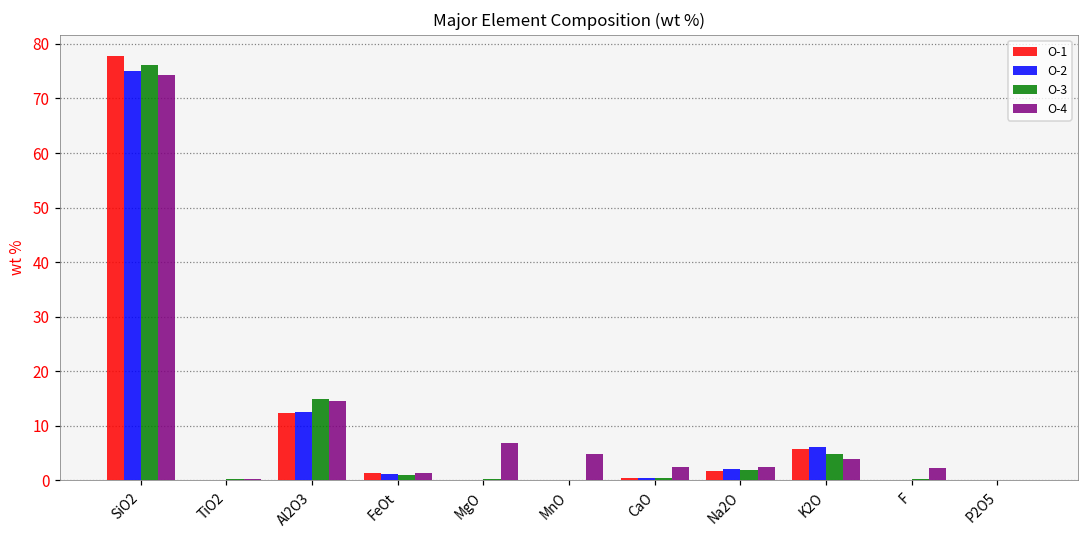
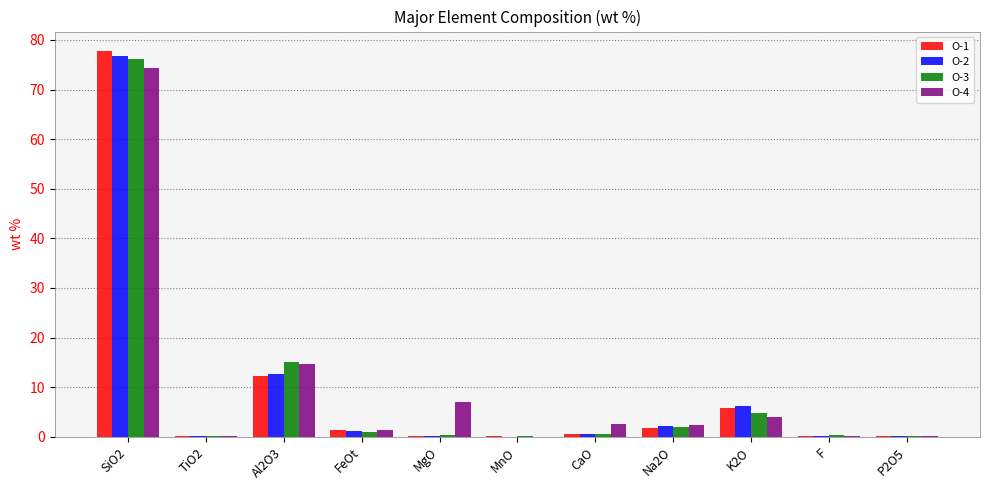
  {
    "O-1": {
      "SiO2": 78,
      "Al2O3": 12,
      "FeOt": 1,
      "CaO": 1,
      "Na2O": 2,
      "K2O": 6
    },
    "O-2": {
-     "SiO2": 75,
+     "SiO2": 77,
      "Al2O3": 13,
      "FeOt": 1,
      "Na2O": 2,
      "K2O": 6
    },
    "O-3": {
      "SiO2": 76,
      "Al2O3": 15,
      "FeOt": 1,
      "Na2O": 2,
      "K2O": 5
    },
    "O-4": {
      "SiO2": 74,
      "Al2O3": 15,
      "FeOt": 1,
      "MgO": 7,
-     "MnO": 5,
+     "MnO": 0,
      "CaO": 3,
      "Na2O": 2,
      "K2O": 4,
-     "F": 2
+     "F": 0
    }
  }
